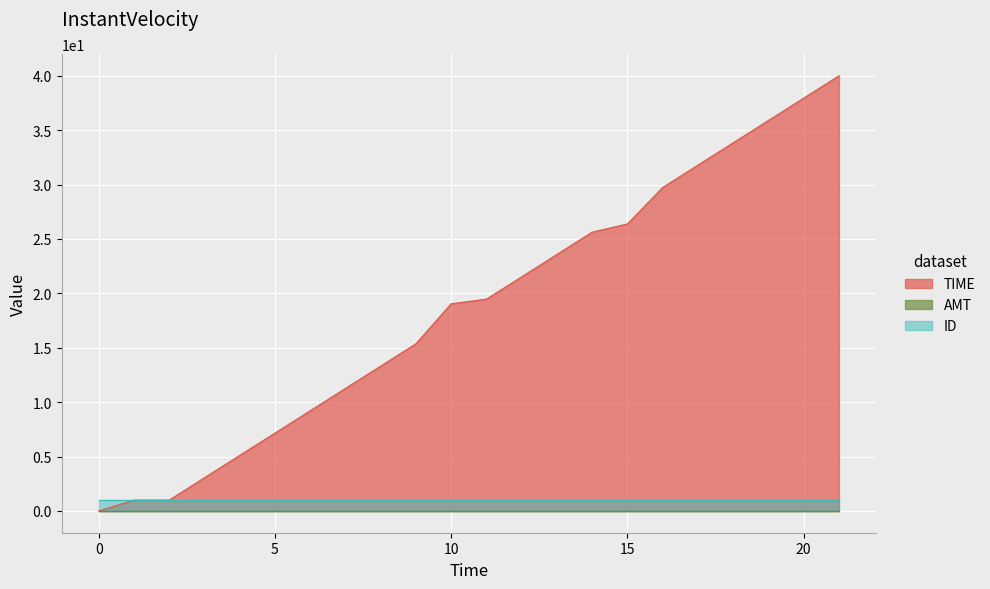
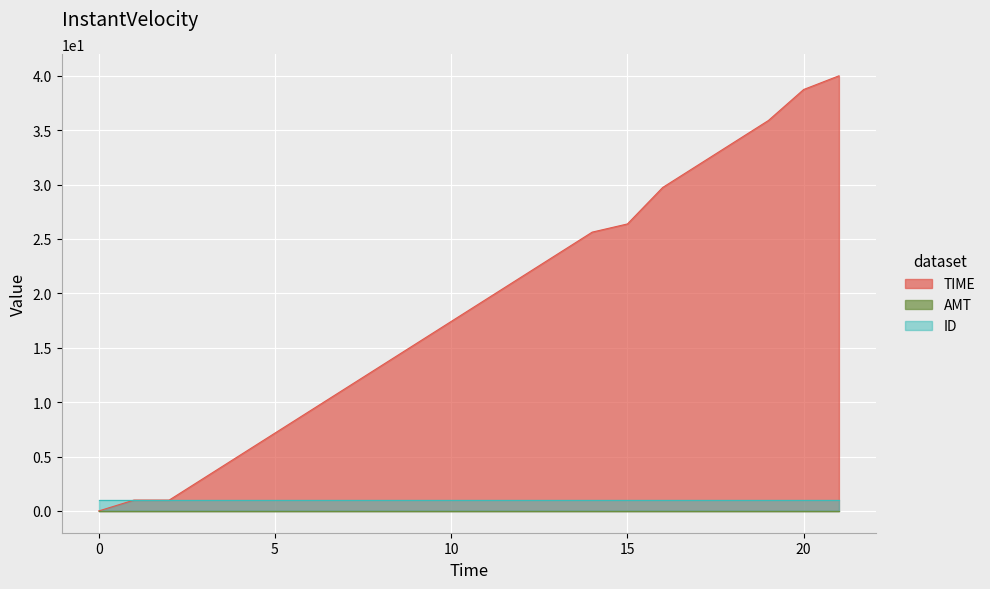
  {
    "TIME": {
      "5": 7.2,
-     "10": 19.0,
+     "10": 17.4,
      "15": 26.4,
-     "20": 37.9
+     "20": 38.7
    },
    "AMT": {
      "5": 0.0,
      "10": 0.0,
      "15": 0.0,
      "20": 0.0
    },
    "ID": {
      "0": 1.0,
      "5": 1.0,
      "10": 1.0,
      "15": 1.0,
      "20": 1.0
    }
  }
